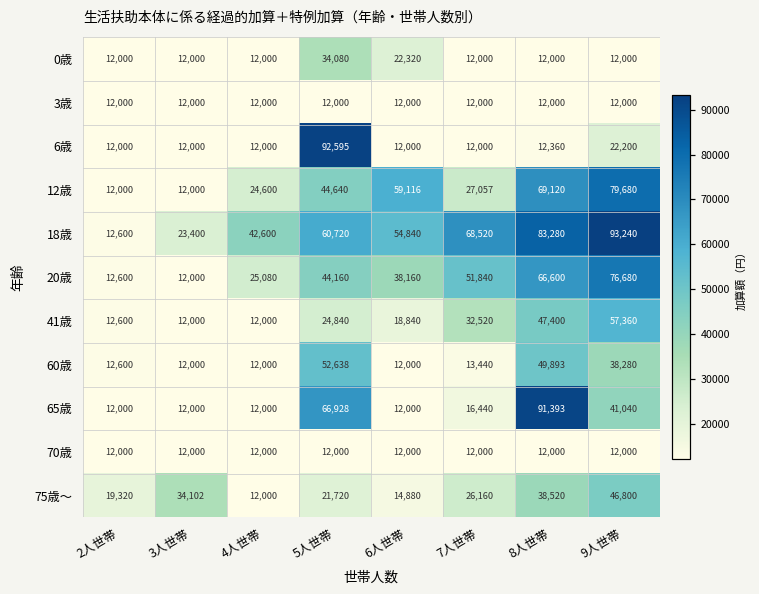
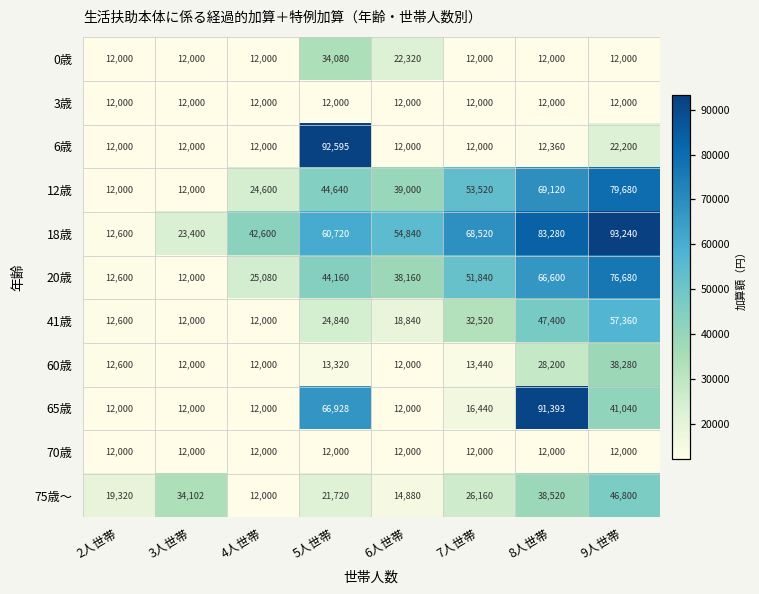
  {
    "0歳": {
      "2人世帯": "12,000",
      "3人世帯": "12,000",
      "4人世帯": "12,000",
      "5人世帯": "34,080",
      "6人世帯": "22,320",
      "7人世帯": "12,000",
      "8人世帯": "12,000",
      "9人世帯": "12,000"
    },
    "3歳": {
      "2人世帯": "12,000",
      "3人世帯": "12,000",
      "4人世帯": "12,000",
      "5人世帯": "12,000",
      "6人世帯": "12,000",
      "7人世帯": "12,000",
      "8人世帯": "12,000",
      "9人世帯": "12,000"
    },
    "6歳": {
      "2人世帯": "12,000",
      "3人世帯": "12,000",
      "4人世帯": "12,000",
      "5人世帯": "92,595",
      "6人世帯": "12,000",
      "7人世帯": "12,000",
      "8人世帯": "12,360",
      "9人世帯": "22,200"
    },
    "12歳": {
      "2人世帯": "12,000",
      "3人世帯": "12,000",
      "4人世帯": "24,600",
      "5人世帯": "44,640",
-     "6人世帯": "59,116",
-     "7人世帯": "27,057",
+     "6人世帯": "39,000",
+     "7人世帯": "53,520",
      "8人世帯": "69,120",
      "9人世帯": "79,680"
    },
    "18歳": {
      "2人世帯": "12,600",
      "3人世帯": "23,400",
      "4人世帯": "42,600",
      "5人世帯": "60,720",
      "6人世帯": "54,840",
      "7人世帯": "68,520",
      "8人世帯": "83,280",
      "9人世帯": "93,240"
    },
    "20歳": {
      "2人世帯": "12,600",
      "3人世帯": "12,000",
      "4人世帯": "25,080",
      "5人世帯": "44,160",
      "6人世帯": "38,160",
      "7人世帯": "51,840",
      "8人世帯": "66,600",
      "9人世帯": "76,680"
    },
    "41歳": {
      "2人世帯": "12,600",
      "3人世帯": "12,000",
      "4人世帯": "12,000",
      "5人世帯": "24,840",
      "6人世帯": "18,840",
      "7人世帯": "32,520",
      "8人世帯": "47,400",
      "9人世帯": "57,360"
    },
    "60歳": {
      "2人世帯": "12,600",
      "3人世帯": "12,000",
      "4人世帯": "12,000",
-     "5人世帯": "52,638",
+     "5人世帯": "13,320",
      "6人世帯": "12,000",
      "7人世帯": "13,440",
-     "8人世帯": "49,893",
+     "8人世帯": "28,200",
      "9人世帯": "38,280"
    },
    "65歳": {
      "2人世帯": "12,000",
      "3人世帯": "12,000",
      "4人世帯": "12,000",
      "5人世帯": "66,928",
      "6人世帯": "12,000",
      "7人世帯": "16,440",
      "8人世帯": "91,393",
      "9人世帯": "41,040"
    },
    "70歳": {
      "2人世帯": "12,000",
      "3人世帯": "12,000",
      "4人世帯": "12,000",
      "5人世帯": "12,000",
      "6人世帯": "12,000",
      "7人世帯": "12,000",
      "8人世帯": "12,000",
      "9人世帯": "12,000"
    },
    "75歳～": {
      "2人世帯": "19,320",
      "3人世帯": "34,102",
      "4人世帯": "12,000",
      "5人世帯": "21,720",
      "6人世帯": "14,880",
      "7人世帯": "26,160",
      "8人世帯": "38,520",
      "9人世帯": "46,800"
    }
  }
